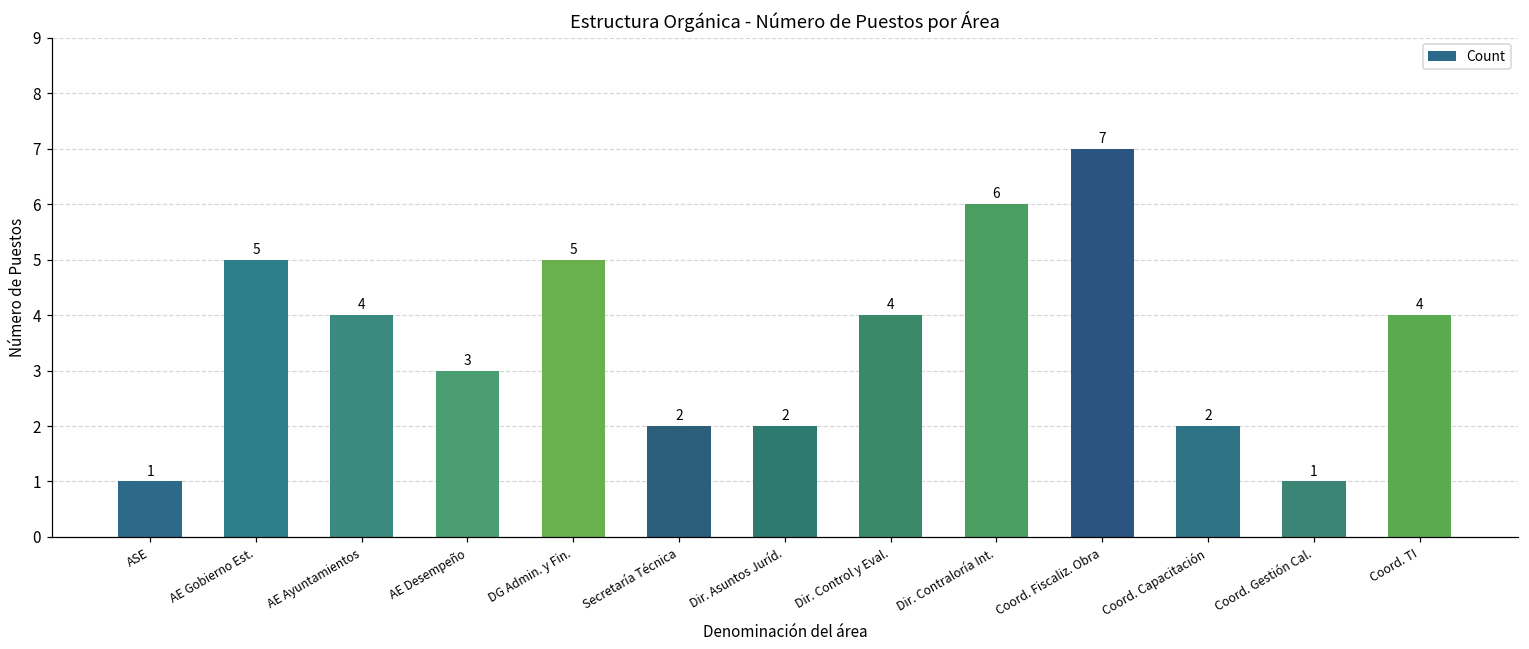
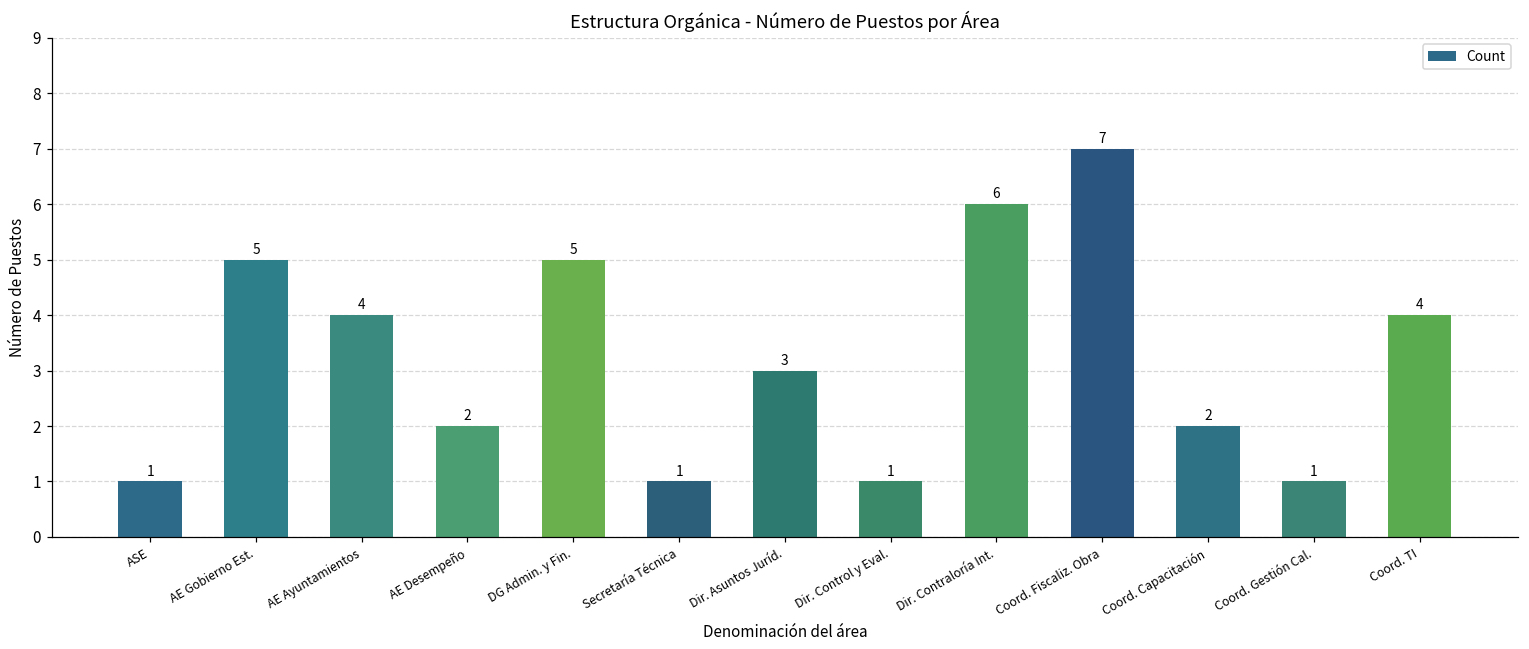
  {
    "ASE": 1,
    "AE Gobierno Est.": 5,
    "AE Ayuntamientos": 4,
-   "AE Desempeño": 3,
+   "AE Desempeño": 2,
    "DG Admin. y Fin.": 5,
-   "Secretaría Técnica": 2,
-   "Dir. Asuntos Juríd.": 2,
-   "Dir. Control y Eval.": 4,
+   "Secretaría Técnica": 1,
+   "Dir. Asuntos Juríd.": 3,
+   "Dir. Control y Eval.": 1,
    "Dir. Contraloría Int.": 6,
    "Coord. Fiscaliz. Obra": 7,
    "Coord. Capacitación": 2,
    "Coord. Gestión Cal.": 1,
    "Coord. TI": 4
  }
